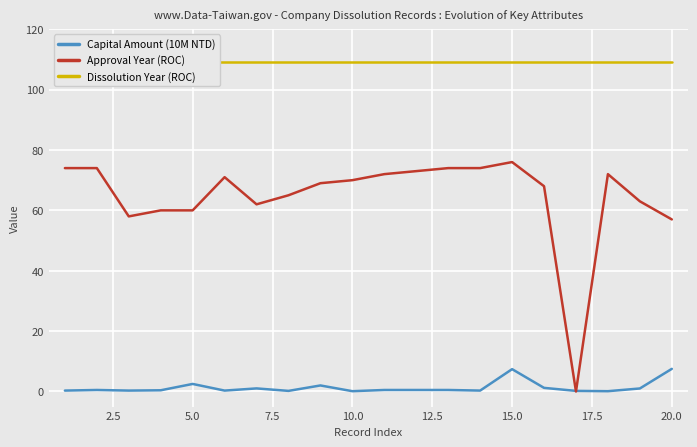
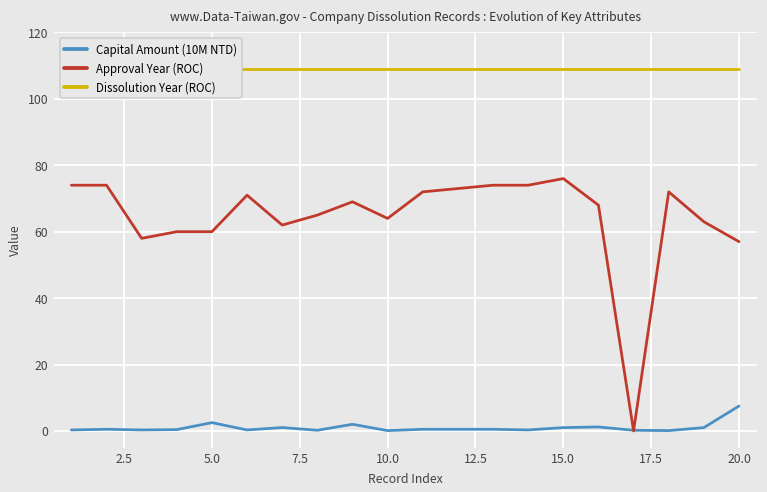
  {
    "Capital Amount (10M NTD)": {
      "5.0": 3,
      "10.0": 0,
-     "15.0": 7,
+     "15.0": 1,
      "20.0": 8
    },
    "Approval Year (ROC)": {
      "5.0": 60,
-     "10.0": 70,
+     "10.0": 64,
      "15.0": 76,
      "20.0": 57
    },
    "Dissolution Year (ROC)": {
      "10.0": 109,
      "15.0": 109,
      "20.0": 109
    }
  }
